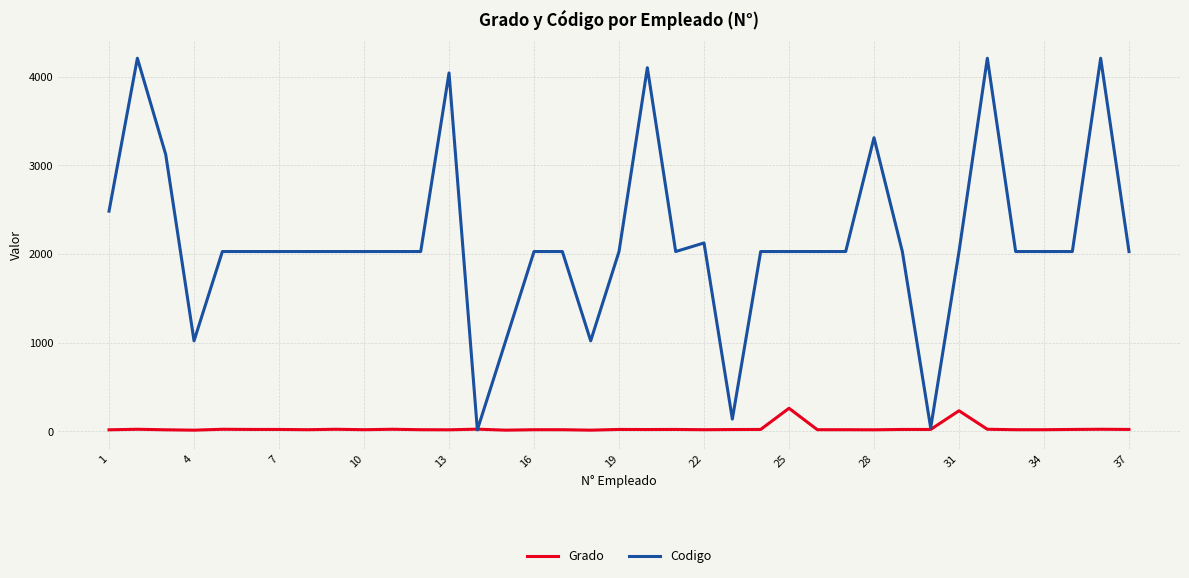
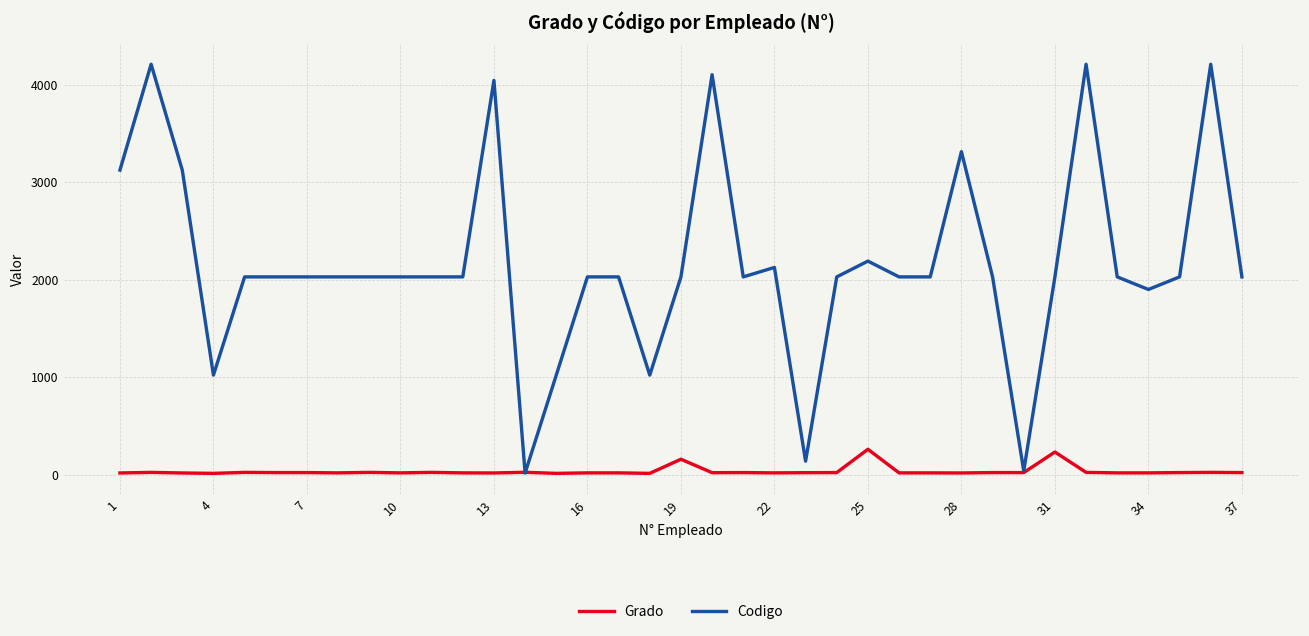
  {
    "Grado": {
      "1": 0,
      "4": 0,
      "7": 0,
      "10": 0,
      "13": 0,
      "16": 0,
-     "19": 0,
+     "19": 200,
      "22": 0,
      "25": 300,
      "28": 0,
      "31": 200,
      "34": 0,
      "37": 0
    },
    "Codigo": {
-     "1": 2500,
+     "1": 3100,
      "4": 1000,
      "7": 2000,
      "10": 2000,
      "13": 4000,
      "16": 2000,
      "19": 2000,
      "22": 2100,
-     "25": 2000,
+     "25": 2200,
      "28": 3300,
      "31": 2000,
-     "34": 2000,
+     "34": 1900,
      "37": 2000
    }
  }
